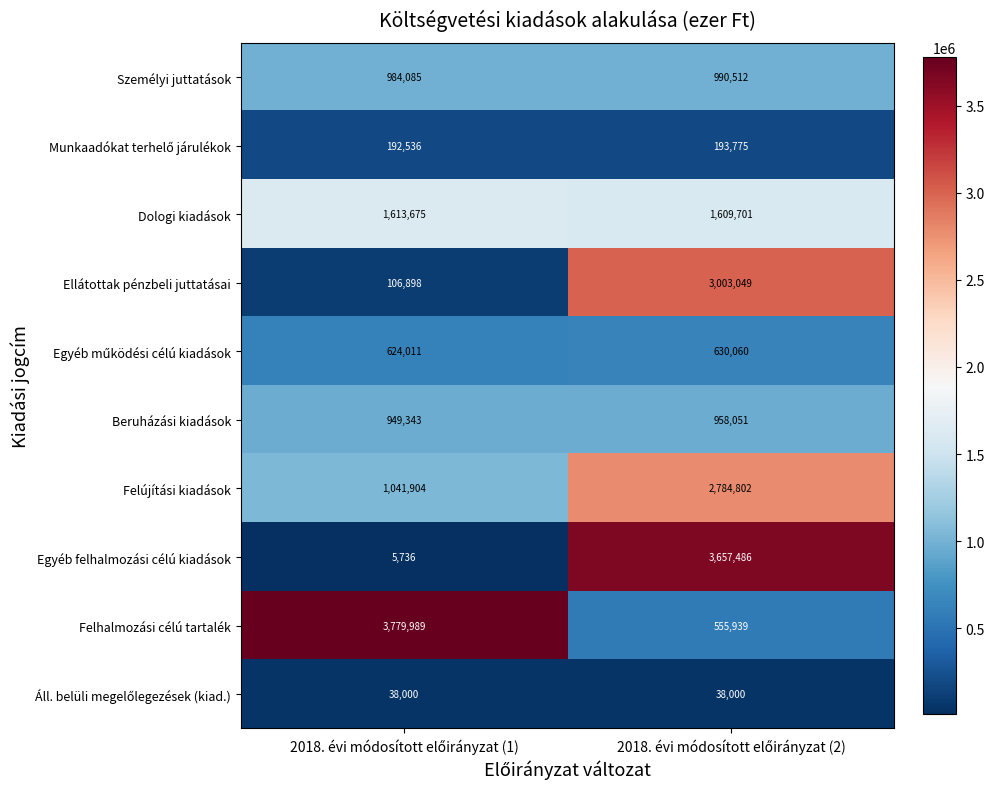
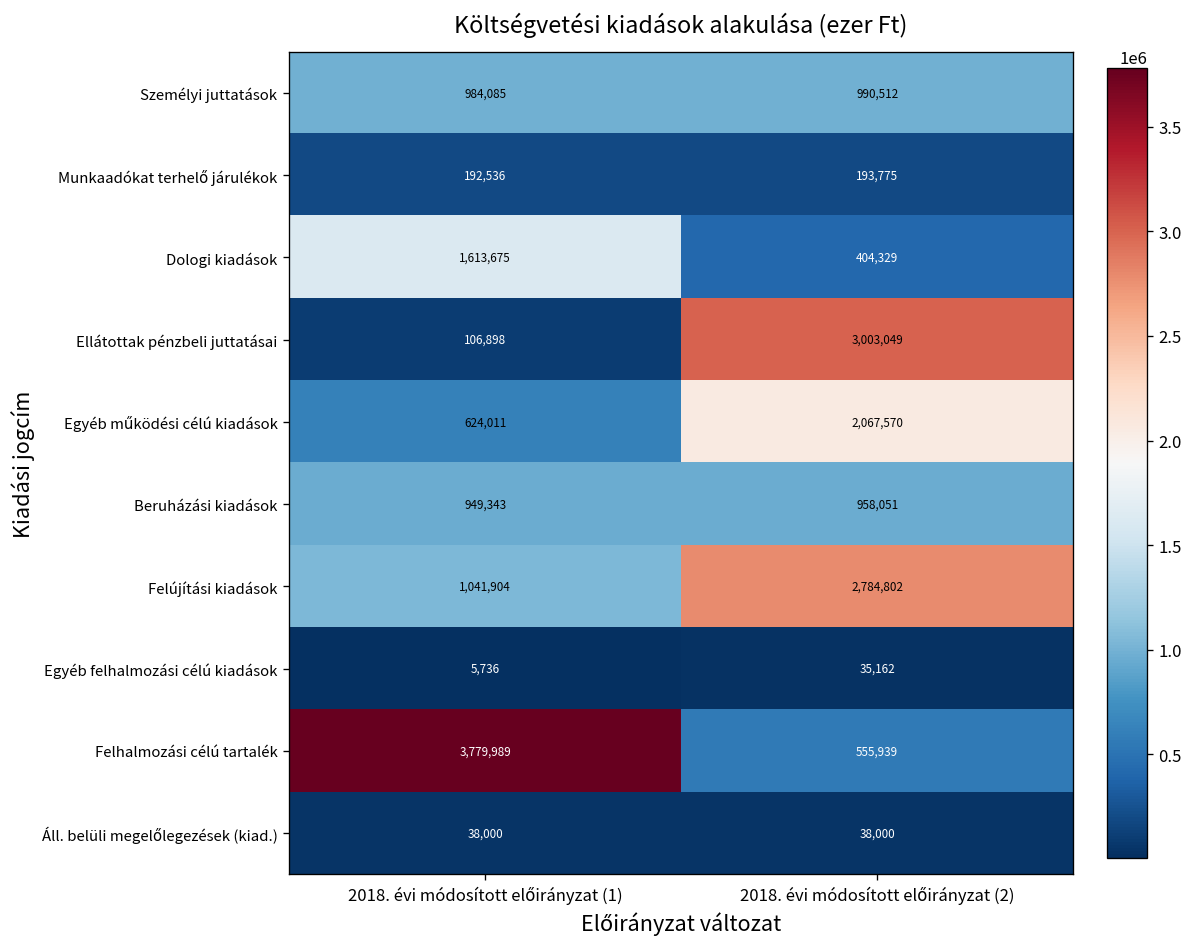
  {
    "Személyi juttatások": {
      "2018. évi módosított előirányzat (1)": "984,085",
      "2018. évi módosított előirányzat (2)": "990,512"
    },
    "Munkaadókat terhelő járulékok": {
      "2018. évi módosított előirányzat (1)": "192,536",
      "2018. évi módosított előirányzat (2)": "193,775"
    },
    "Dologi kiadások": {
      "2018. évi módosított előirányzat (1)": "1,613,675",
-     "2018. évi módosított előirányzat (2)": "1,609,701"
+     "2018. évi módosított előirányzat (2)": "404,329"
    },
    "Ellátottak pénzbeli juttatásai": {
      "2018. évi módosított előirányzat (1)": "106,898",
      "2018. évi módosított előirányzat (2)": "3,003,049"
    },
    "Egyéb működési célú kiadások": {
      "2018. évi módosított előirányzat (1)": "624,011",
-     "2018. évi módosított előirányzat (2)": "630,060"
+     "2018. évi módosított előirányzat (2)": "2,067,570"
    },
    "Beruházási kiadások": {
      "2018. évi módosított előirányzat (1)": "949,343",
      "2018. évi módosított előirányzat (2)": "958,051"
    },
    "Felújítási kiadások": {
      "2018. évi módosított előirányzat (1)": "1,041,904",
      "2018. évi módosított előirányzat (2)": "2,784,802"
    },
    "Egyéb felhalmozási célú kiadások": {
      "2018. évi módosított előirányzat (1)": "5,736",
-     "2018. évi módosított előirányzat (2)": "3,657,486"
+     "2018. évi módosított előirányzat (2)": "35,162"
    },
    "Felhalmozási célú tartalék": {
      "2018. évi módosított előirányzat (1)": "3,779,989",
      "2018. évi módosított előirányzat (2)": "555,939"
    },
    "Áll. belüli megelőlegezések (kiad.)": {
      "2018. évi módosított előirányzat (1)": "38,000",
      "2018. évi módosított előirányzat (2)": "38,000"
    }
  }
